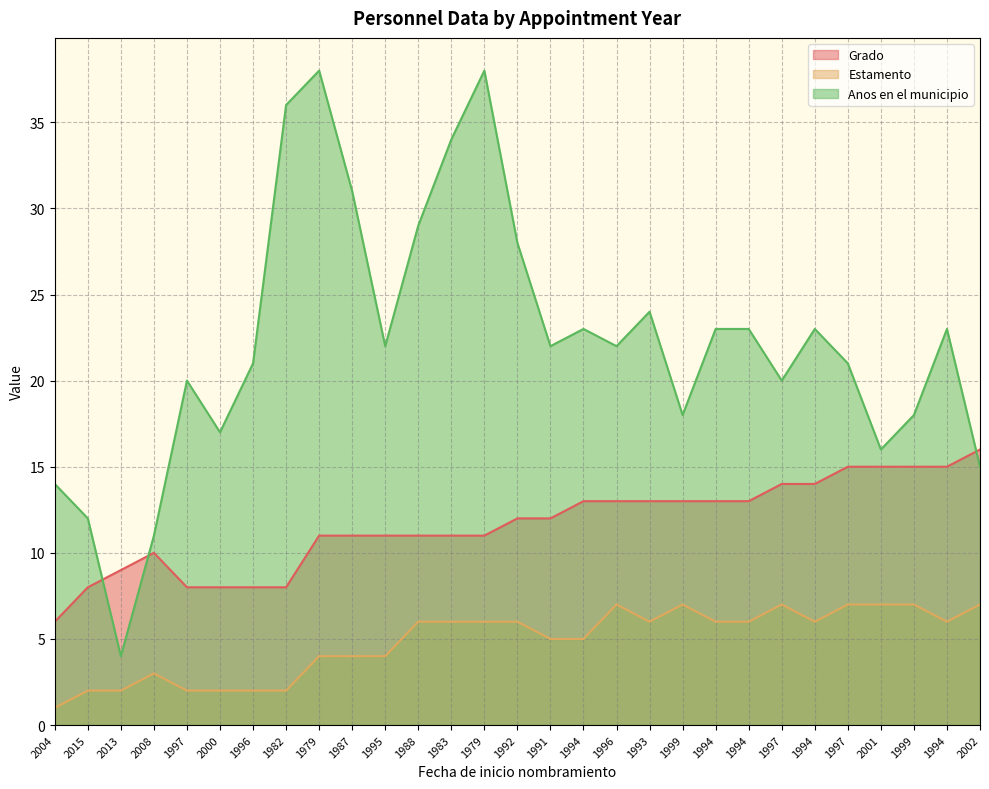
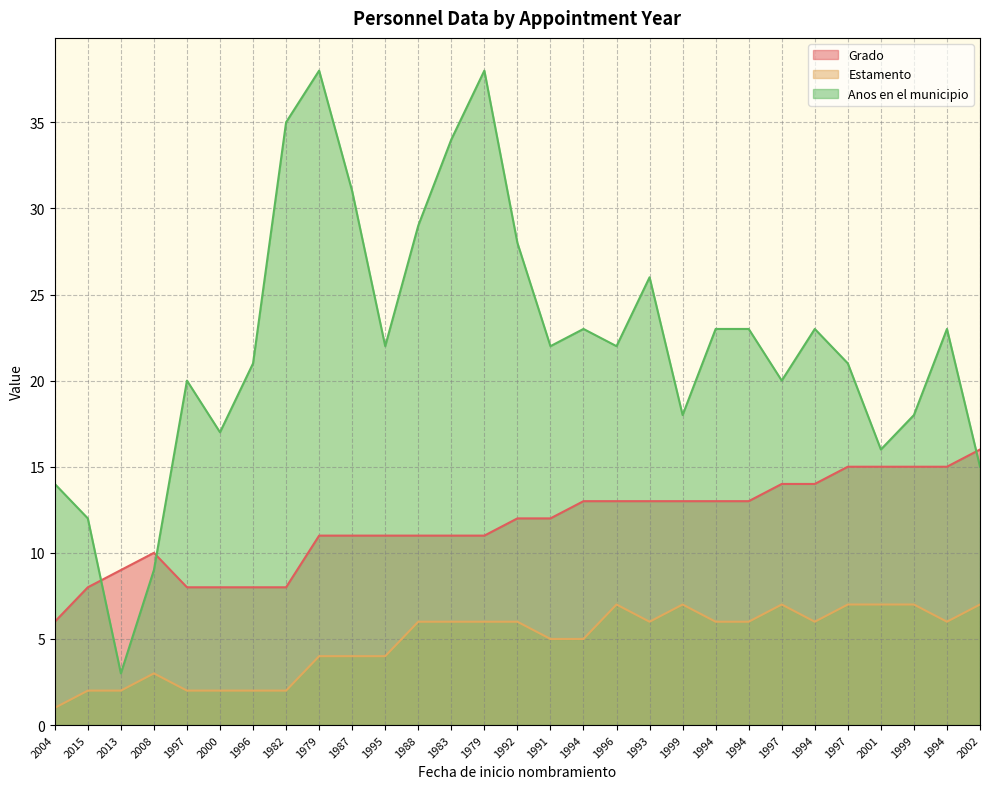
  {
    "Anos en el municipio": {
      "2004": 14,
      "2015": 12,
-     "2013": 4,
-     "2008": 11,
+     "2013": 3,
+     "2008": 9,
      "2000": 17,
-     "1982": 36,
+     "1982": 35,
      "1987": 31,
      "1995": 22,
      "1988": 29,
      "1983": 34,
      "1992": 28,
      "1991": 22,
-     "1993": 24,
+     "1993": 26,
      "2001": 16,
      "2002": 15
    }
  }
